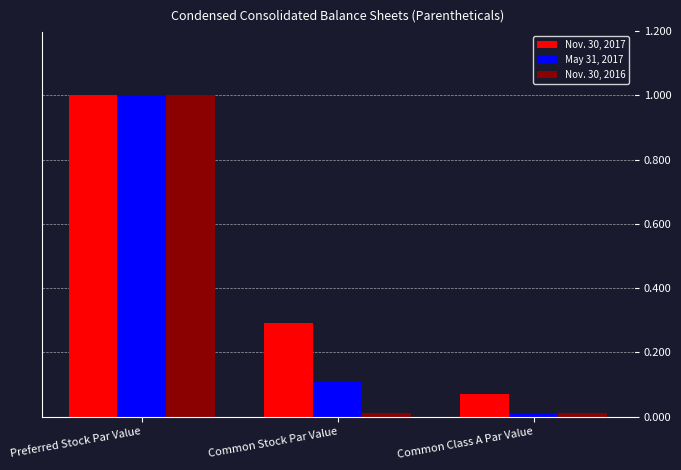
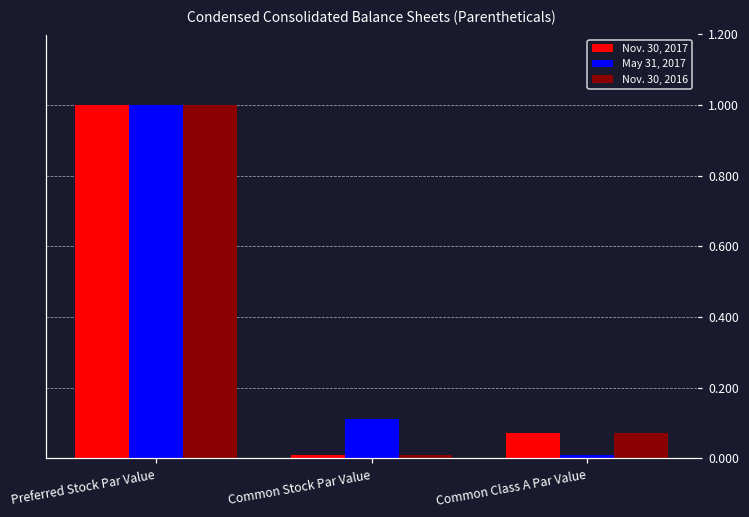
  {
    "Nov. 30, 2017": {
      "Preferred Stock Par Value": 1.00,
-     "Common Stock Par Value": 0.29,
+     "Common Stock Par Value": 0.01,
      "Common Class A Par Value": 0.07
    },
    "May 31, 2017": {
      "Preferred Stock Par Value": 1.00,
      "Common Stock Par Value": 0.11,
      "Common Class A Par Value": 0.01
    },
    "Nov. 30, 2016": {
      "Preferred Stock Par Value": 1.00,
      "Common Stock Par Value": 0.01,
-     "Common Class A Par Value": 0.01
+     "Common Class A Par Value": 0.07
    }
  }
